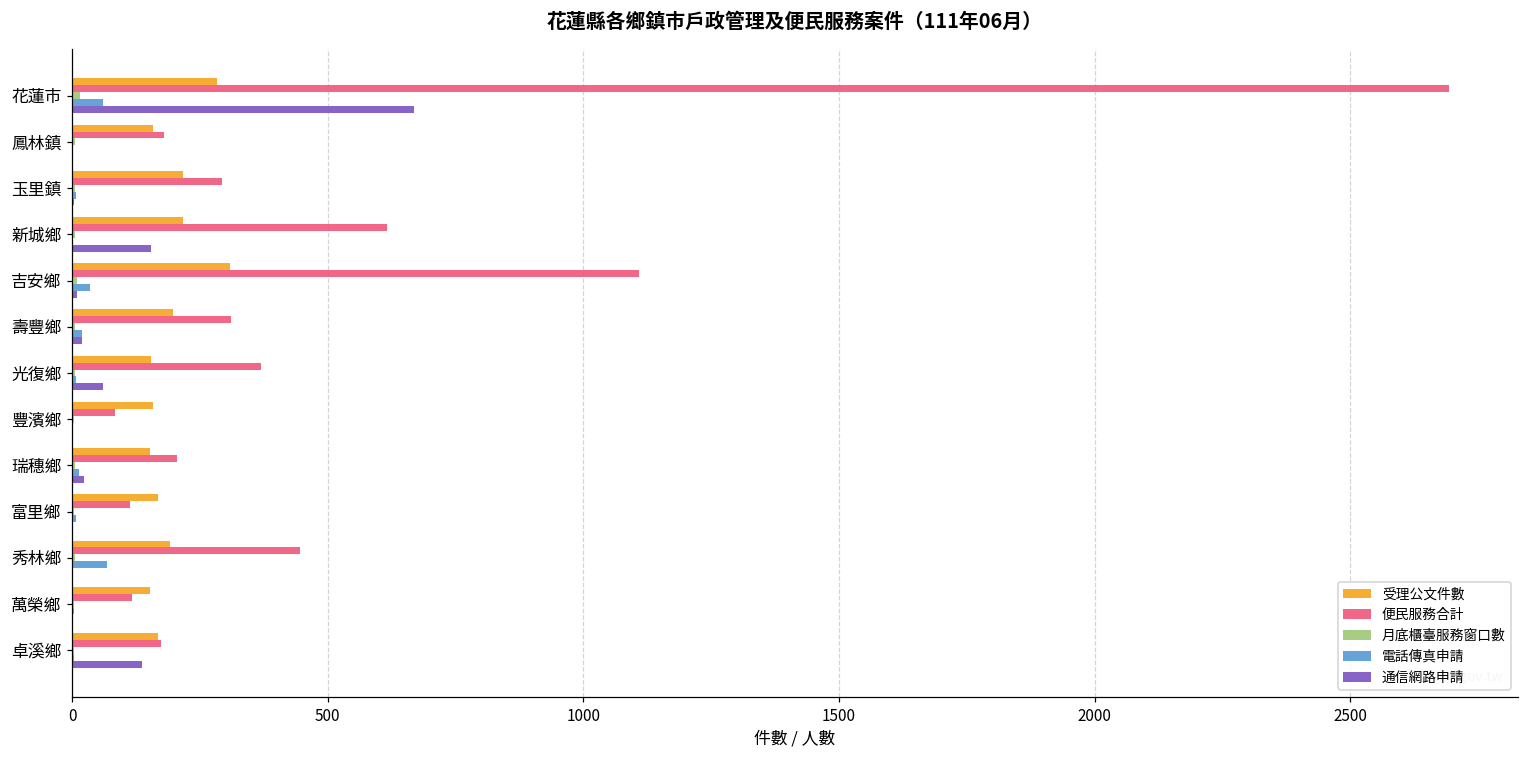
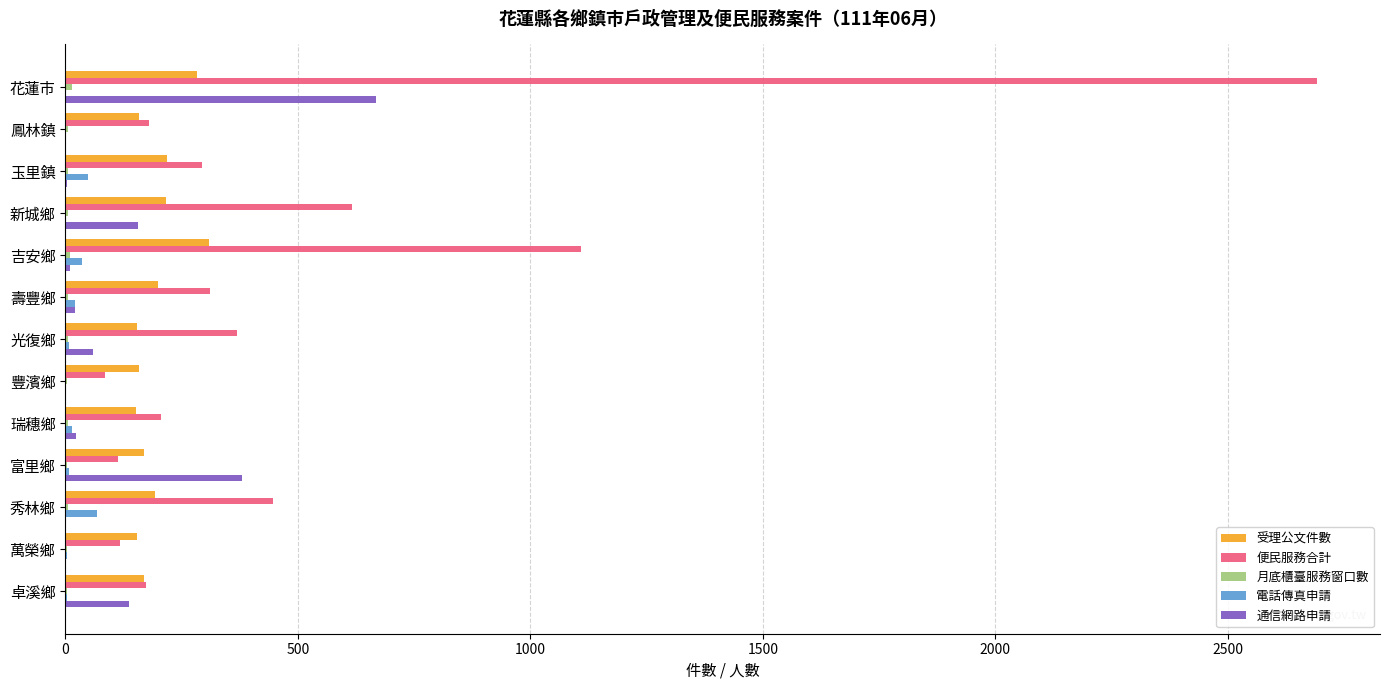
  {
    "受理公文件數": {
      "花蓮市": 280,
      "鳳林鎮": 160,
      "玉里鎮": 220,
      "新城鄉": 220,
      "吉安鄉": 310,
      "壽豐鄉": 200,
      "光復鄉": 150,
      "豐濱鄉": 160,
      "瑞穗鄉": 150,
      "富里鄉": 170,
      "秀林鄉": 190,
      "萬榮鄉": 150,
      "卓溪鄉": 170
    },
    "便民服務合計": {
      "花蓮市": 2690,
      "鳳林鎮": 180,
      "玉里鎮": 290,
      "新城鄉": 620,
      "吉安鄉": 1110,
      "壽豐鄉": 310,
      "光復鄉": 370,
      "豐濱鄉": 80,
      "瑞穗鄉": 210,
      "富里鄉": 110,
      "秀林鄉": 450,
      "萬榮鄉": 120,
      "卓溪鄉": 170
    },
    "月底櫃臺服務窗口數": {
      "花蓮市": 20,
      "玉里鎮": 10,
      "吉安鄉": 10,
      "壽豐鄉": 10,
      "光復鄉": 10,
      "秀林鄉": 10
    },
    "電話傳真申請": {
-     "花蓮市": 60,
+     "花蓮市": 0,
      "鳳林鎮": 0,
-     "玉里鎮": 10,
+     "玉里鎮": 50,
      "新城鄉": 0,
      "吉安鄉": 40,
      "壽豐鄉": 20,
      "光復鄉": 10,
      "豐濱鄉": 0,
      "瑞穗鄉": 10,
      "富里鄉": 10,
      "秀林鄉": 70
    },
    "通信網路申請": {
      "花蓮市": 670,
      "鳳林鎮": 0,
      "新城鄉": 160,
      "吉安鄉": 10,
      "壽豐鄉": 20,
      "光復鄉": 60,
      "豐濱鄉": 0,
      "瑞穗鄉": 20,
-     "富里鄉": 0,
+     "富里鄉": 380,
      "秀林鄉": 0,
      "萬榮鄉": 0,
      "卓溪鄉": 140
    }
  }
